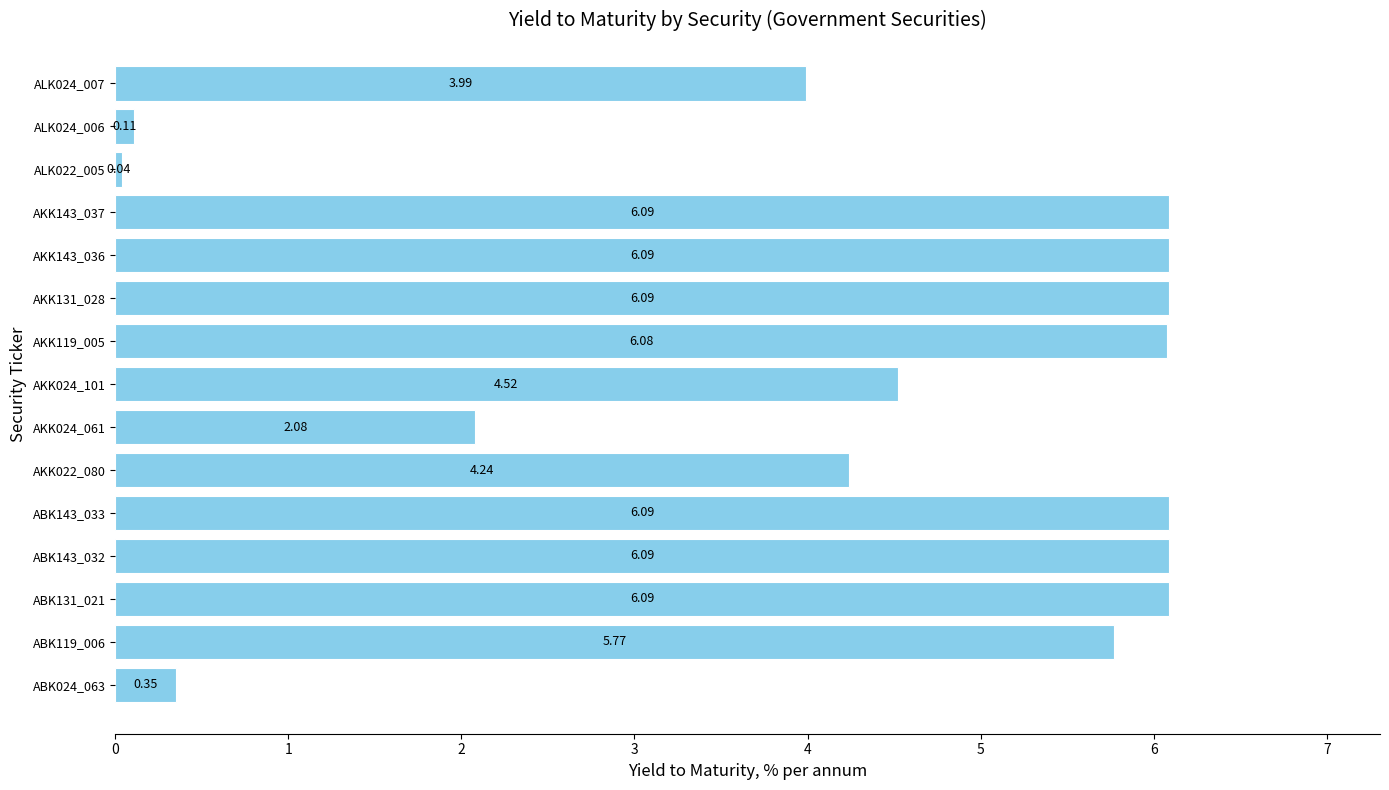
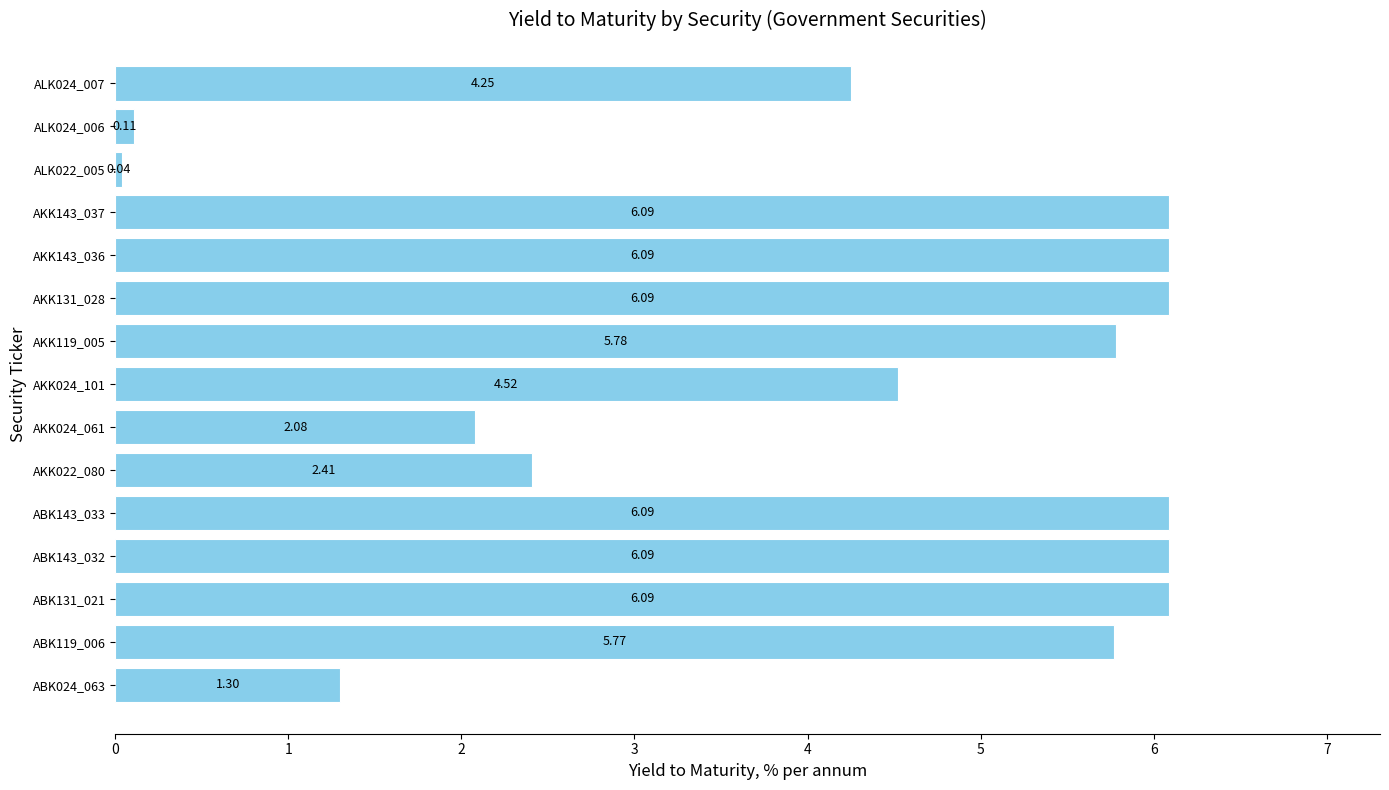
  {
-   "ALK024_007": 3.99,
+   "ALK024_007": 4.25,
    "ALK024_006": 0.11,
    "ALK022_005": 0.04,
    "AKK143_037": 6.09,
    "AKK143_036": 6.09,
    "AKK131_028": 6.09,
-   "AKK119_005": 6.08,
+   "AKK119_005": 5.78,
    "AKK024_101": 4.52,
    "AKK024_061": 2.08,
-   "AKK022_080": 4.24,
+   "AKK022_080": 2.41,
    "ABK143_033": 6.09,
    "ABK143_032": 6.09,
    "ABK131_021": 6.09,
    "ABK119_006": 5.77,
-   "ABK024_063": 0.35
+   "ABK024_063": 1.30
  }
